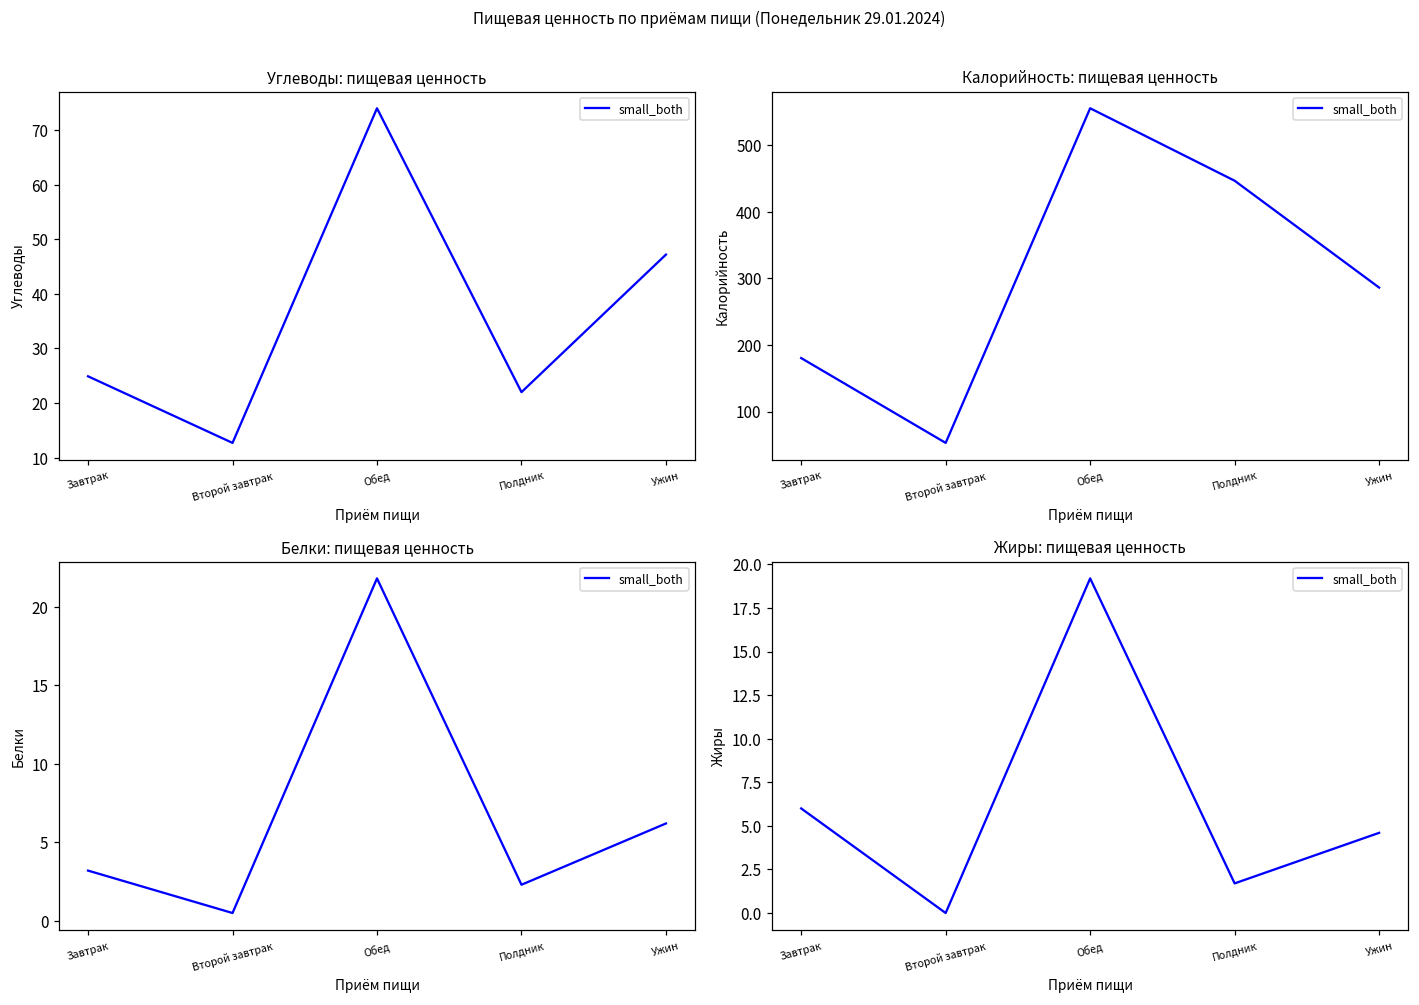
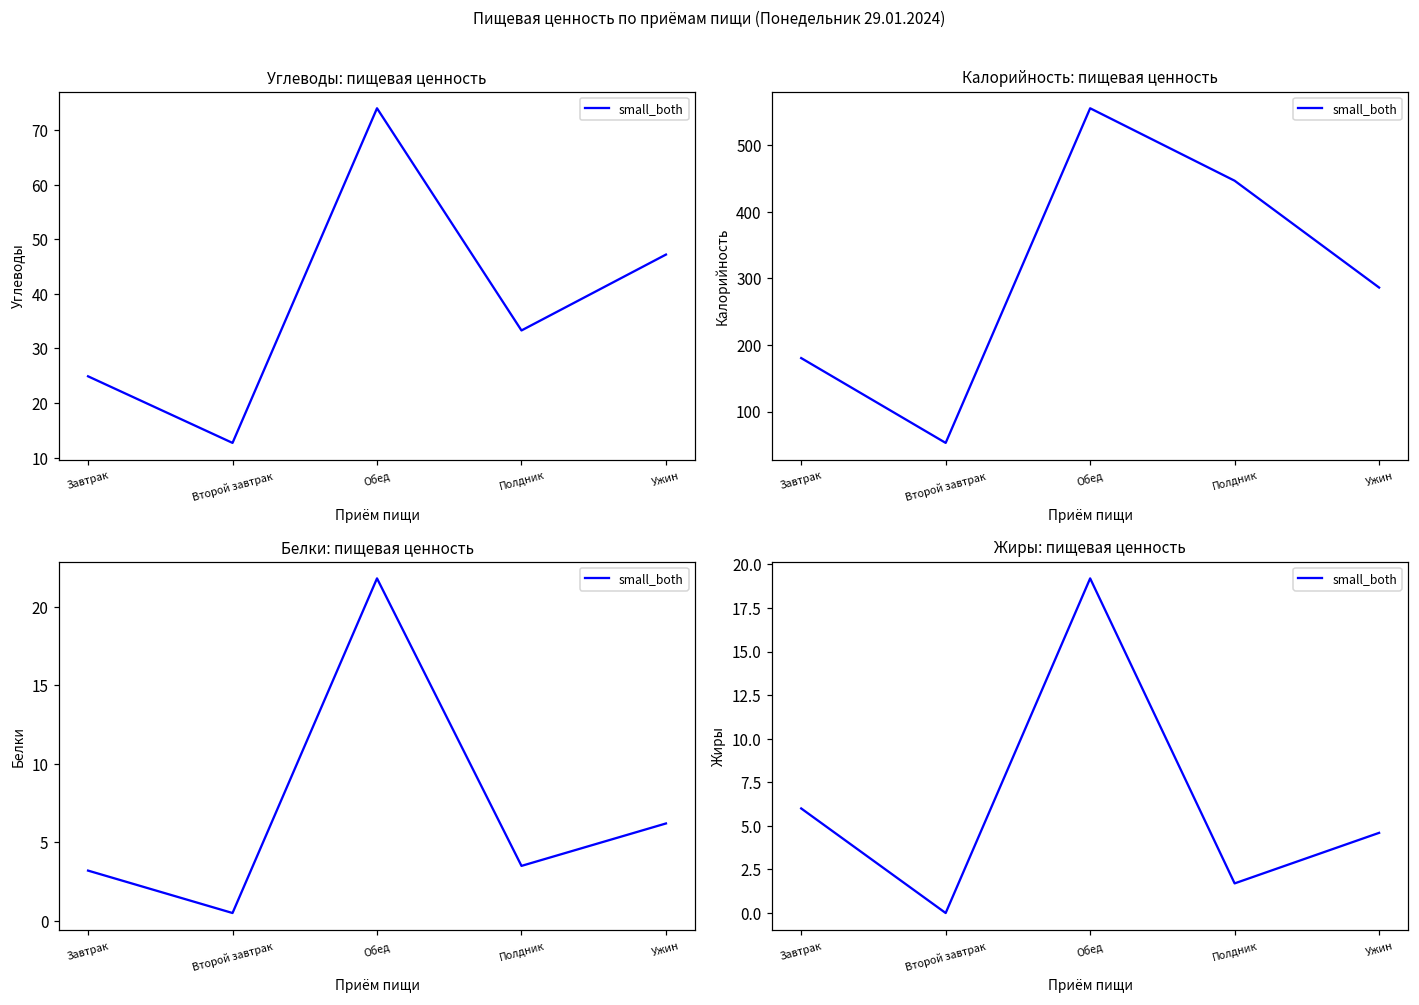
  {
    "Углеводы: пищевая ценность": {
      "Завтрак": 25,
      "Второй завтрак": 13,
      "Обед": 74,
-     "Полдник": 22,
+     "Полдник": 33,
      "Ужин": 47
    },
    "Калорийность: пищевая ценность": {
      "Завтрак": 180,
      "Второй завтрак": 50,
      "Обед": 560,
      "Полдник": 450,
      "Ужин": 290
    },
    "Белки: пищевая ценность": {
      "Завтрак": 3.2,
      "Второй завтрак": 0.5,
      "Обед": 21.8,
-     "Полдник": 2.3,
+     "Полдник": 3.5,
      "Ужин": 6.2
    },
    "Жиры: пищевая ценность": {
      "Завтрак": 6.0,
      "Второй завтрак": 0.0,
      "Обед": 19.2,
      "Полдник": 1.7,
      "Ужин": 4.6
    }
  }
